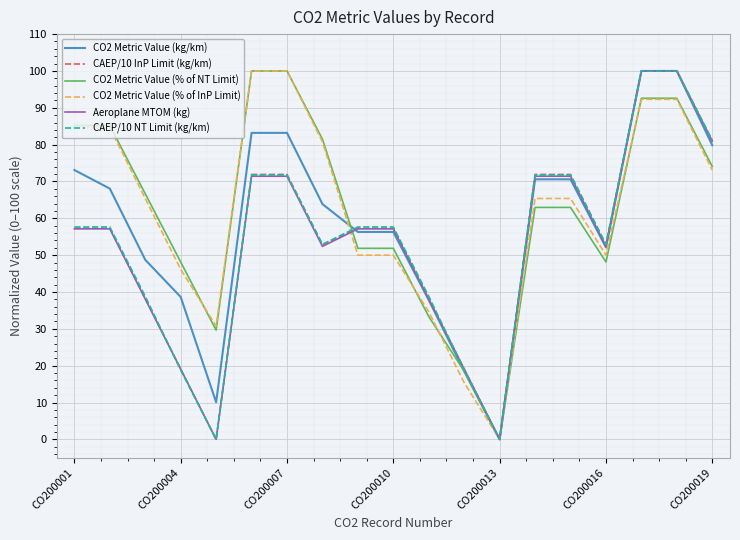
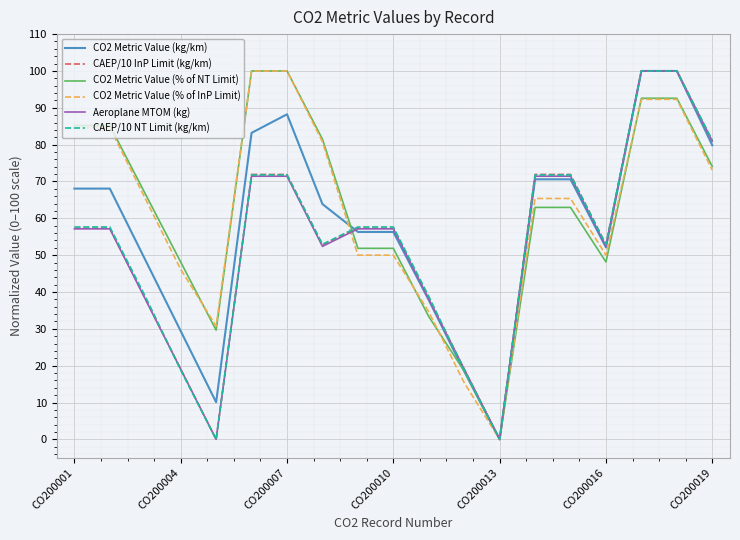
  {
    "CO2 Metric Value (kg/km)": {
-     "CO200001": 73,
-     "CO200004": 39,
-     "CO200007": 83,
+     "CO200001": 68,
+     "CO200004": 29,
+     "CO200007": 88,
      "CO200010": 56,
      "CO200019": 80
    },
    "CO2 Metric Value (% of NT Limit)": {
      "CO200004": 48,
      "CO200010": 52,
      "CO200016": 48,
      "CO200019": 74
    },
    "CO2 Metric Value (% of InP Limit)": {
      "CO200004": 46,
      "CO200010": 50,
      "CO200016": 50,
      "CO200019": 73
    }
  }
